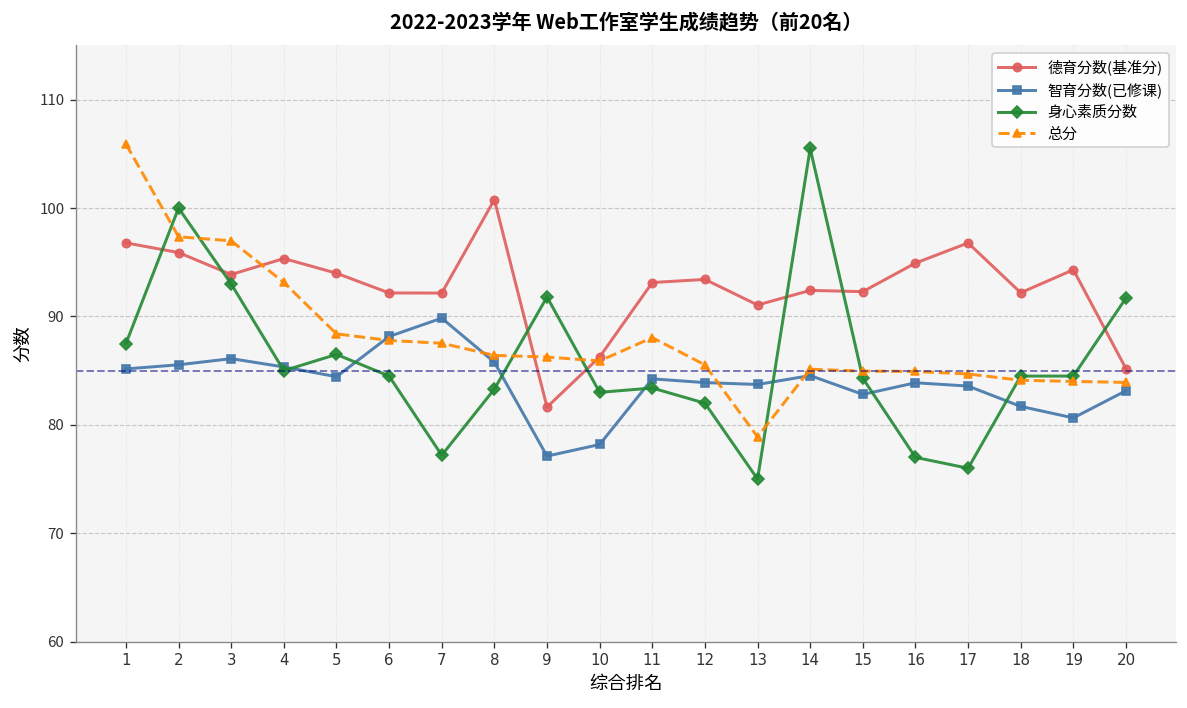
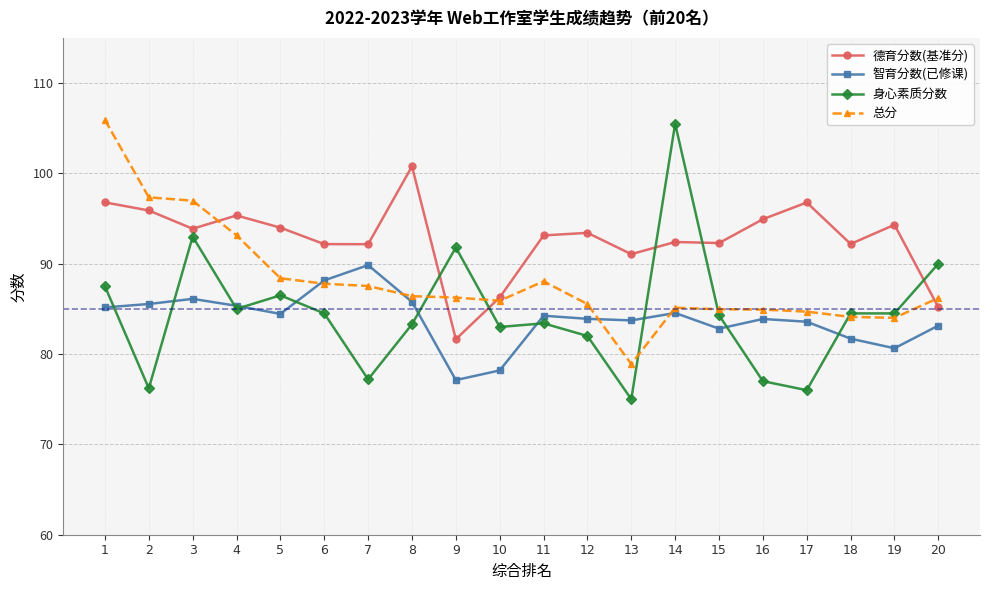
  {
    "德育分数(基准分)": {
      "1": 97,
      "2": 96,
      "3": 94,
      "4": 95,
      "5": 94,
      "6": 92,
      "7": 92,
      "8": 101,
      "9": 82,
      "10": 86,
      "11": 93,
      "12": 93,
      "13": 91,
      "14": 92,
      "15": 92,
      "16": 95,
      "17": 97,
      "18": 92,
      "19": 94,
      "20": 85
    },
    "智育分数(已修课)": {
      "1": 85,
      "2": 86,
      "3": 86,
      "4": 85,
      "5": 84,
      "6": 88,
      "7": 90,
      "8": 86,
      "9": 77,
      "10": 78,
      "11": 84,
      "12": 84,
      "13": 84,
      "14": 85,
      "15": 83,
      "16": 84,
      "17": 84,
      "18": 82,
      "19": 81,
      "20": 83
    },
    "身心素质分数": {
      "1": 88,
-     "2": 100,
+     "2": 76,
      "3": 93,
      "4": 85,
      "5": 87,
      "6": 85,
      "7": 77,
      "8": 83,
      "9": 92,
      "10": 83,
      "11": 83,
      "12": 82,
      "13": 75,
      "14": 106,
      "15": 84,
      "16": 77,
      "17": 76,
      "18": 85,
      "19": 85,
-     "20": 92
+     "20": 90
    },
    "总分": {
      "1": 106,
      "2": 97,
      "3": 97,
      "4": 93,
      "5": 88,
      "6": 88,
      "7": 88,
      "8": 86,
      "9": 86,
      "10": 86,
      "11": 88,
      "12": 86,
      "13": 79,
      "14": 85,
      "15": 85,
      "16": 85,
      "17": 85,
      "18": 84,
      "19": 84,
-     "20": 84
+     "20": 86
    }
  }
